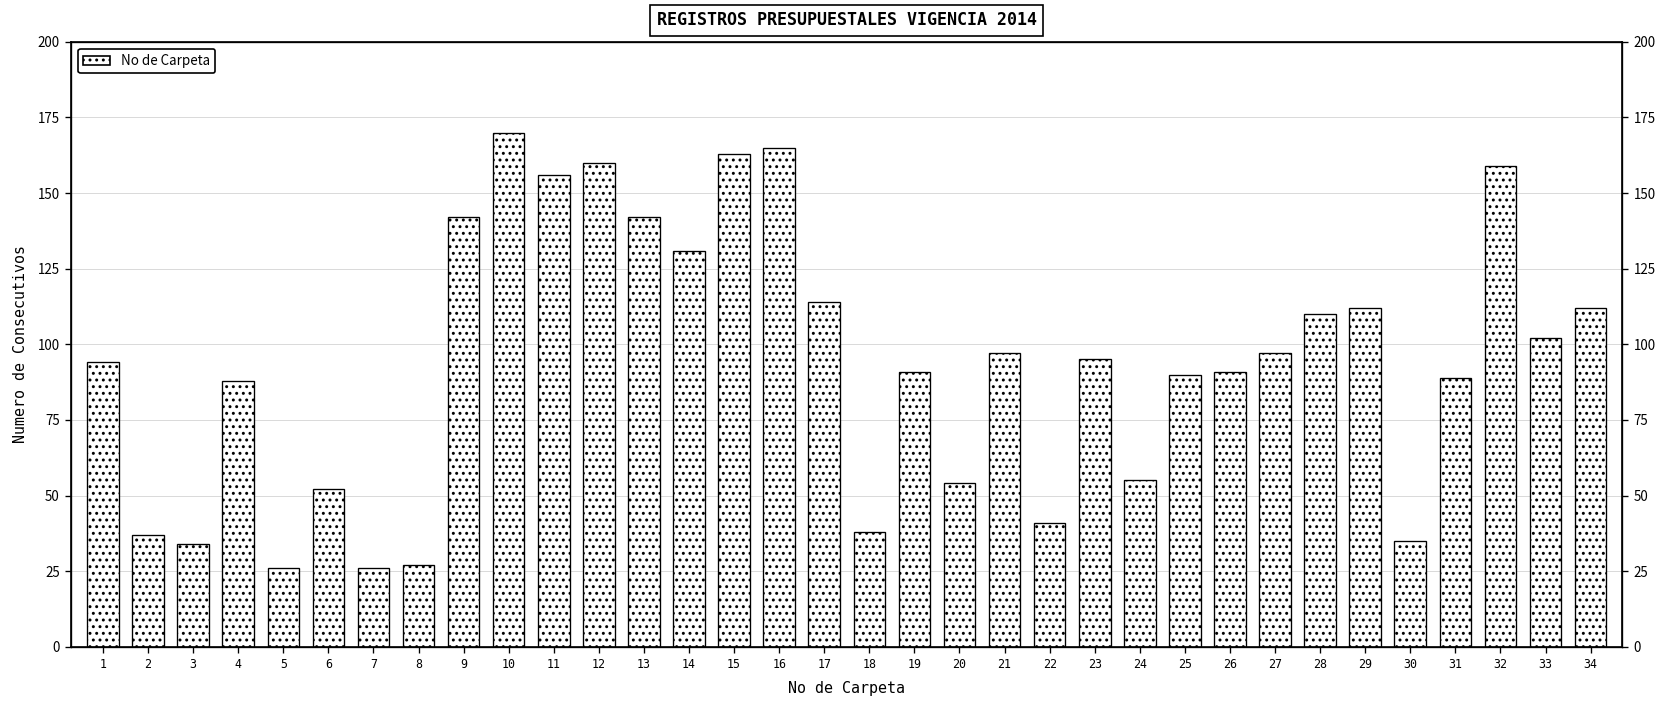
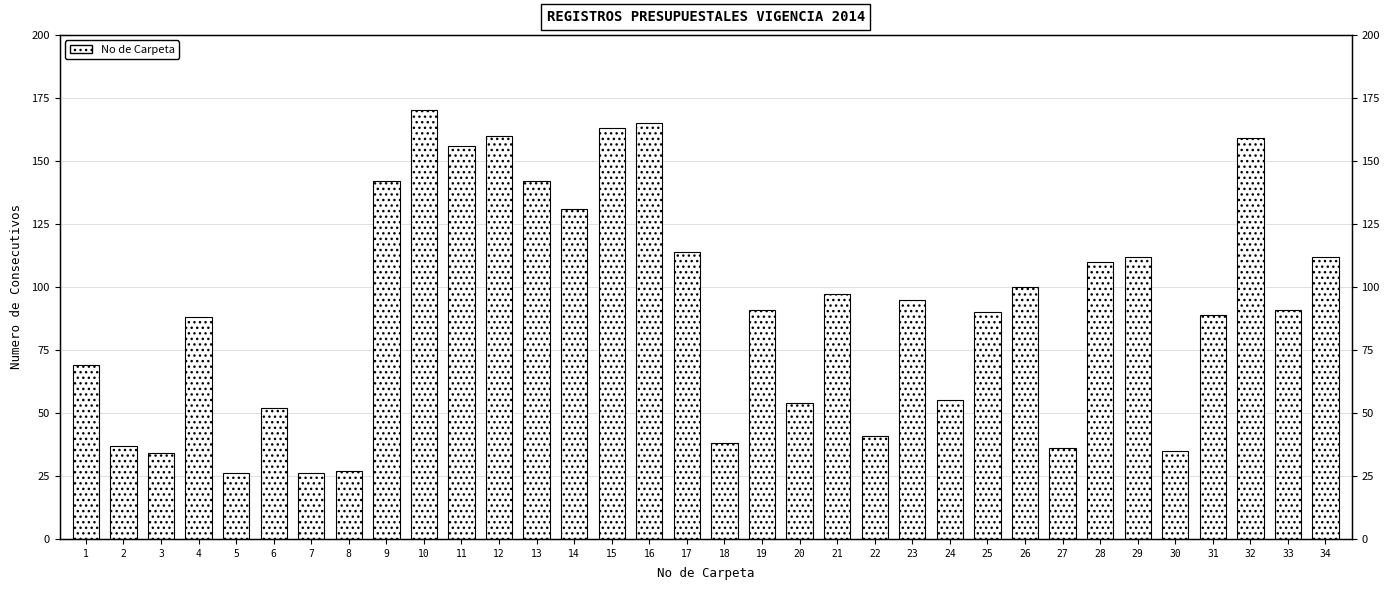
  {
-   "1": 94,
+   "1": 69,
    "2": 37,
    "3": 34,
    "4": 88,
    "5": 26,
    "6": 52,
    "7": 26,
    "8": 27,
    "9": 142,
    "10": 170,
    "11": 156,
    "12": 160,
    "13": 142,
    "14": 131,
    "15": 163,
    "16": 165,
    "17": 114,
    "18": 38,
    "19": 91,
    "20": 54,
    "21": 97,
    "22": 41,
    "23": 95,
    "24": 55,
    "25": 90,
-   "26": 91,
-   "27": 97,
+   "26": 100,
+   "27": 36,
    "28": 110,
    "29": 112,
    "30": 35,
    "31": 89,
    "32": 159,
-   "33": 102,
+   "33": 91,
    "34": 112
  }
